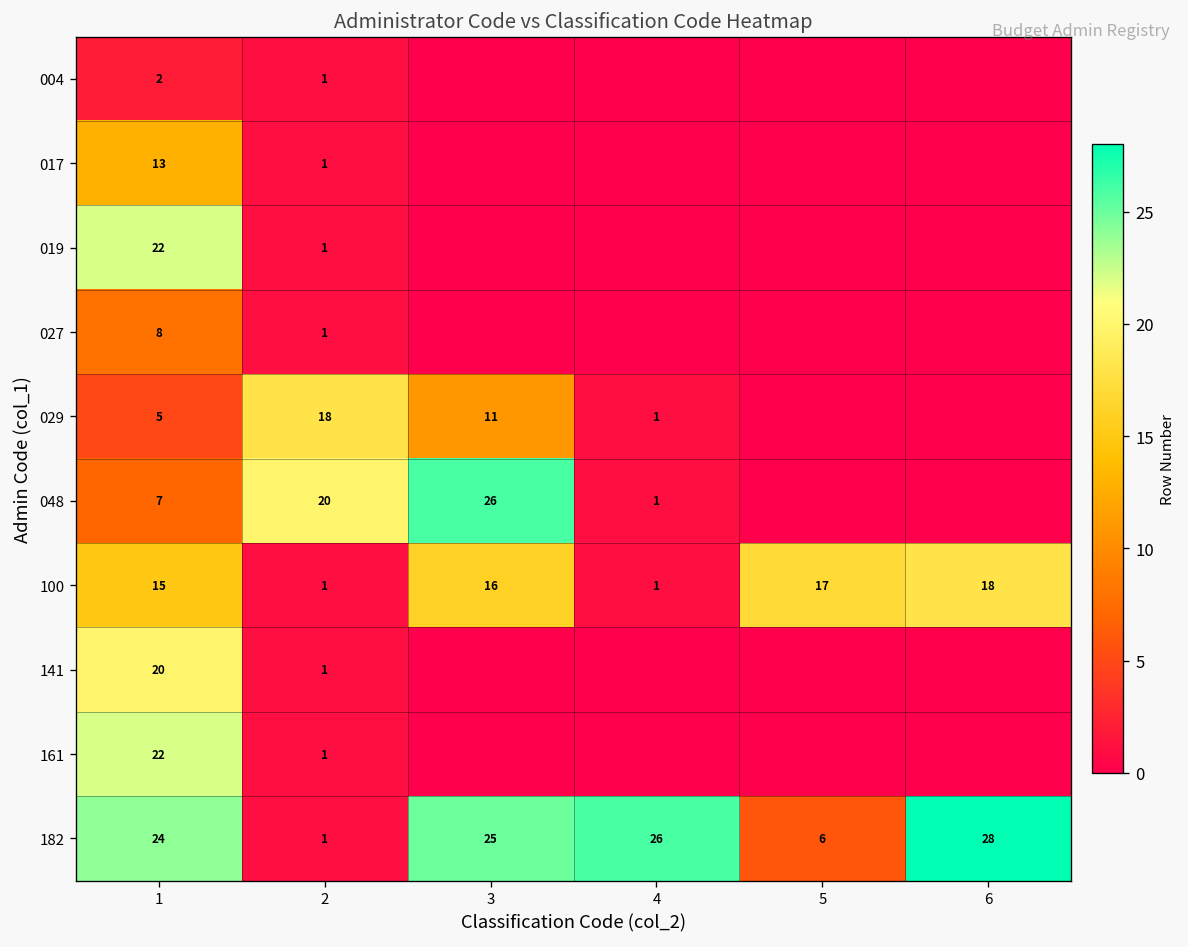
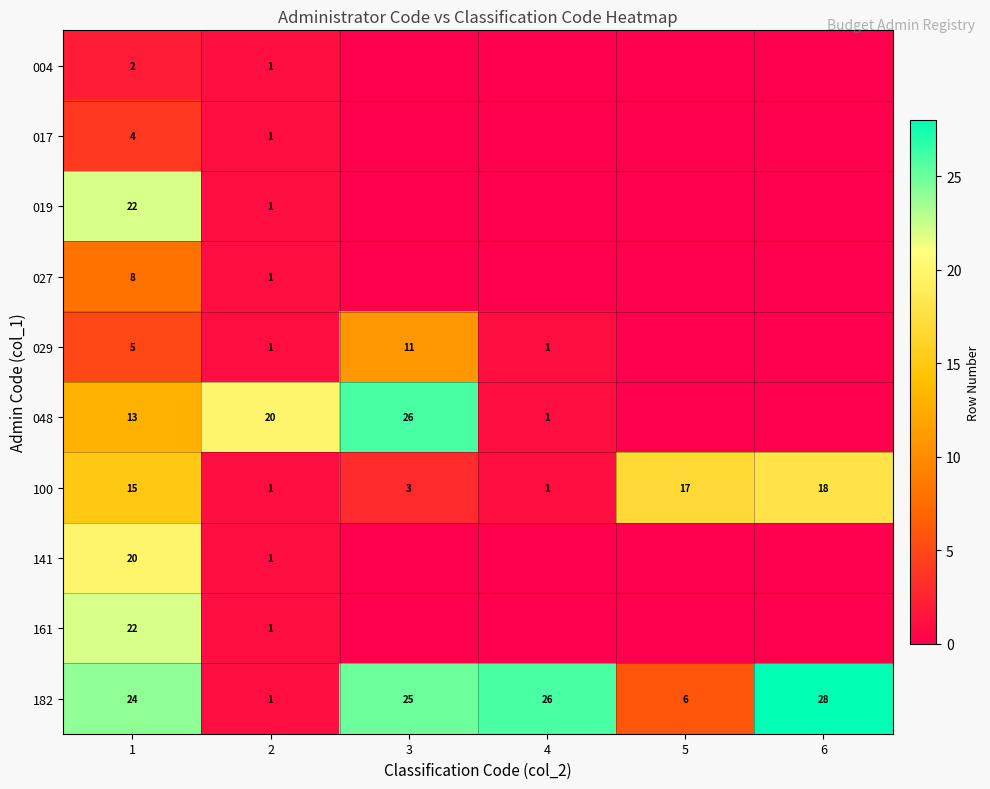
  {
    "004": {
      "1": 2,
      "2": 1
    },
    "017": {
-     "1": 13,
+     "1": 4,
      "2": 1
    },
    "019": {
      "1": 22,
      "2": 1
    },
    "027": {
      "1": 8,
      "2": 1
    },
    "029": {
      "1": 5,
-     "2": 18,
+     "2": 1,
      "3": 11,
      "4": 1
    },
    "048": {
-     "1": 7,
+     "1": 13,
      "2": 20,
      "3": 26,
      "4": 1
    },
    "100": {
      "1": 15,
      "2": 1,
-     "3": 16,
+     "3": 3,
      "4": 1,
      "5": 17,
      "6": 18
    },
    "141": {
      "1": 20,
      "2": 1
    },
    "161": {
      "1": 22,
      "2": 1
    },
    "182": {
      "1": 24,
      "2": 1,
      "3": 25,
      "4": 26,
      "5": 6,
      "6": 28
    }
  }
